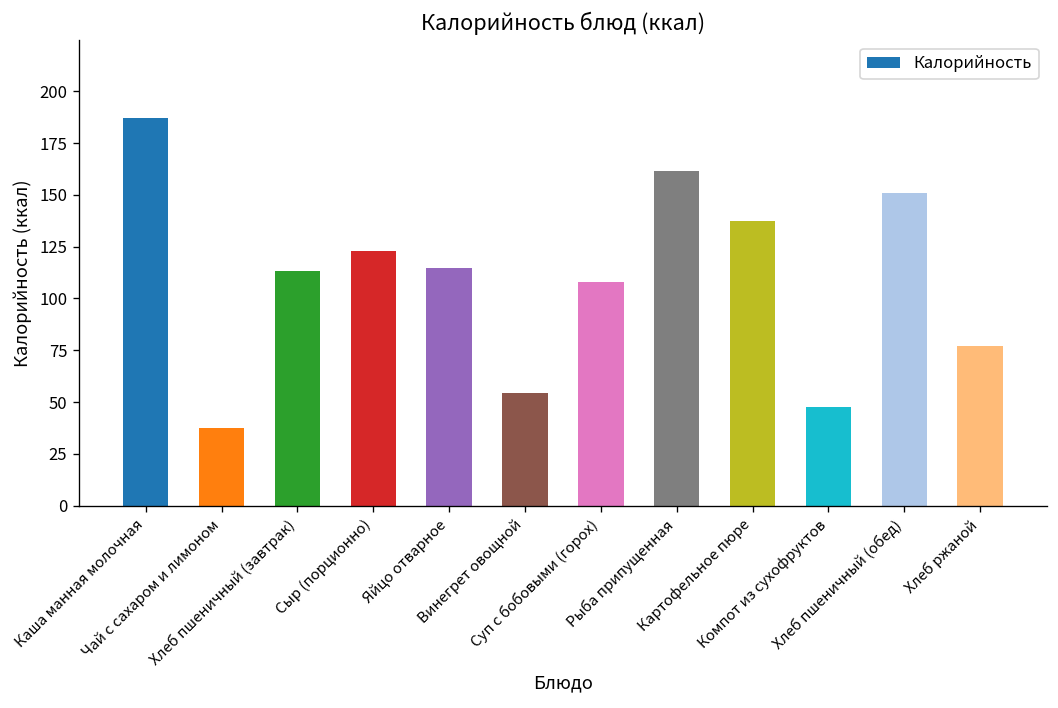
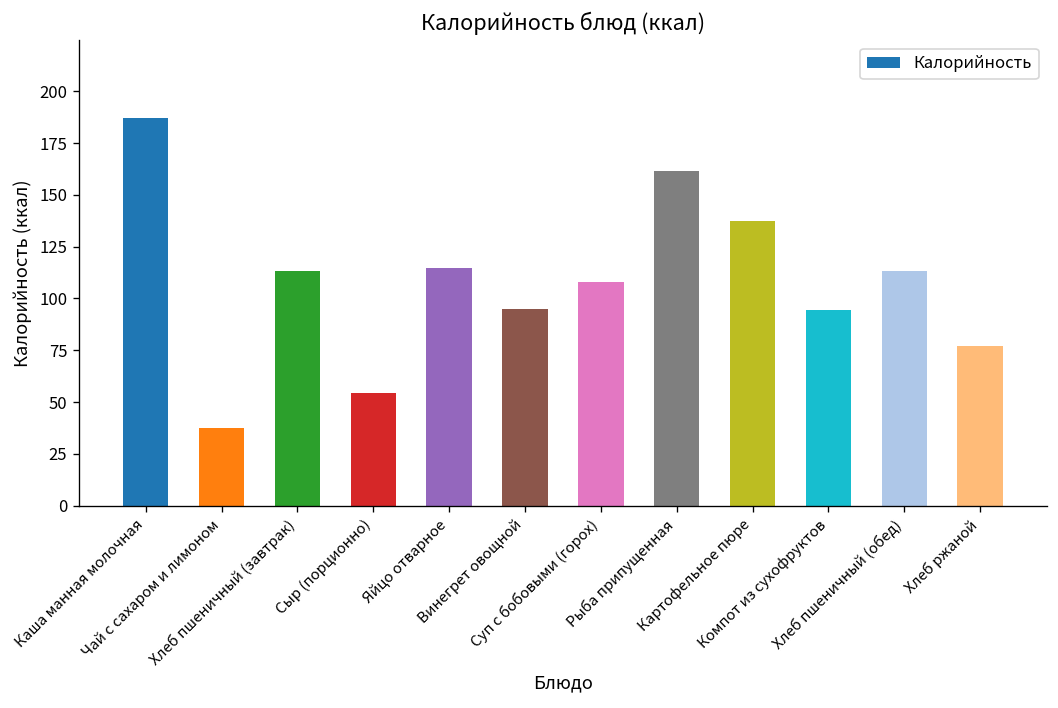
  {
    "Каша манная молочная": 187,
    "Чай с сахаром и лимоном": 38,
    "Хлеб пшеничный (завтрак)": 113,
-   "Сыр (порционно)": 123,
+   "Сыр (порционно)": 55,
    "Яйцо отварное": 115,
-   "Винегрет овощной": 54,
+   "Винегрет овощной": 95,
    "Суп с бобовыми (горох)": 108,
    "Рыба припущенная": 162,
    "Картофельное пюре": 137,
-   "Компот из сухофруктов": 48,
-   "Хлеб пшеничный (обед)": 151,
+   "Компот из сухофруктов": 94,
+   "Хлеб пшеничный (обед)": 113,
    "Хлеб ржаной": 77
  }
